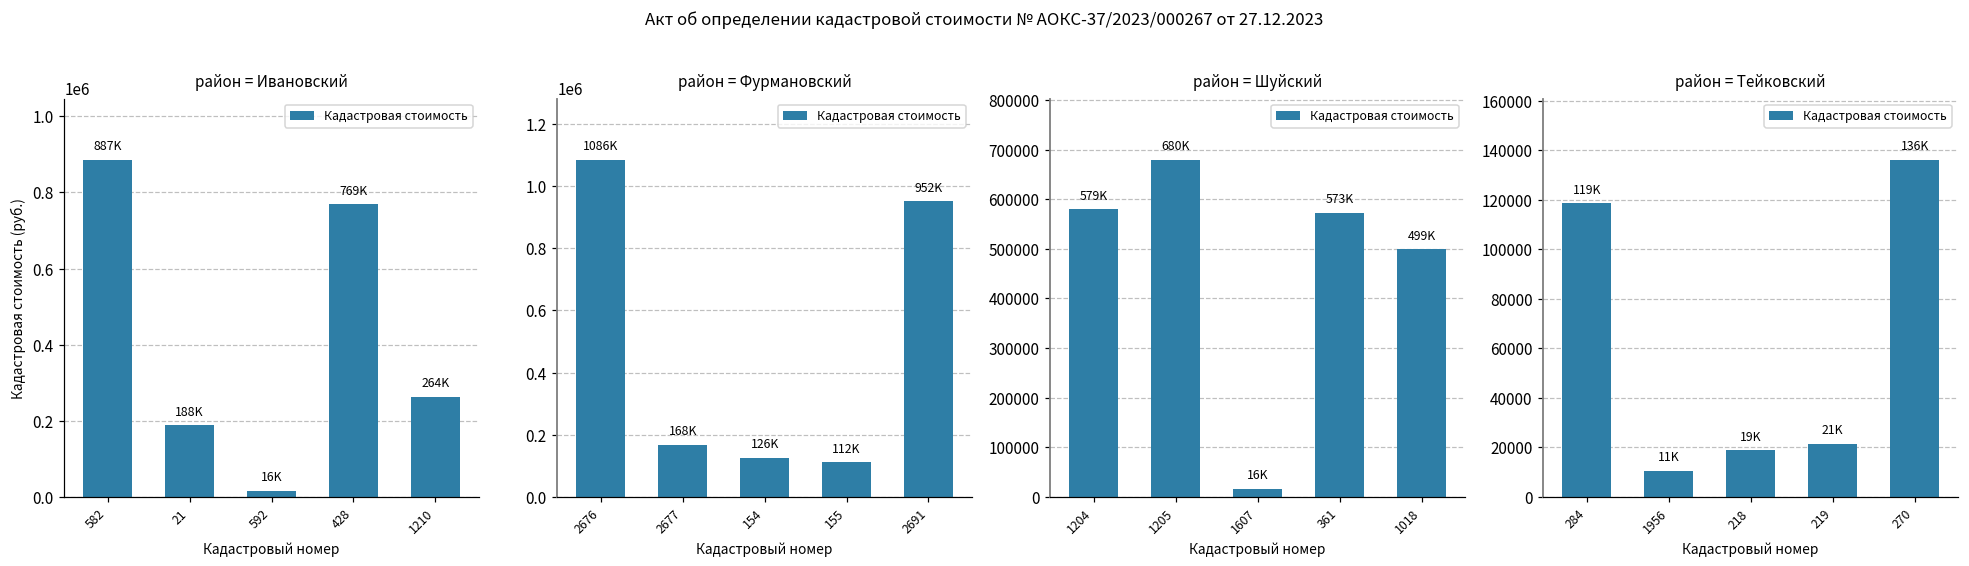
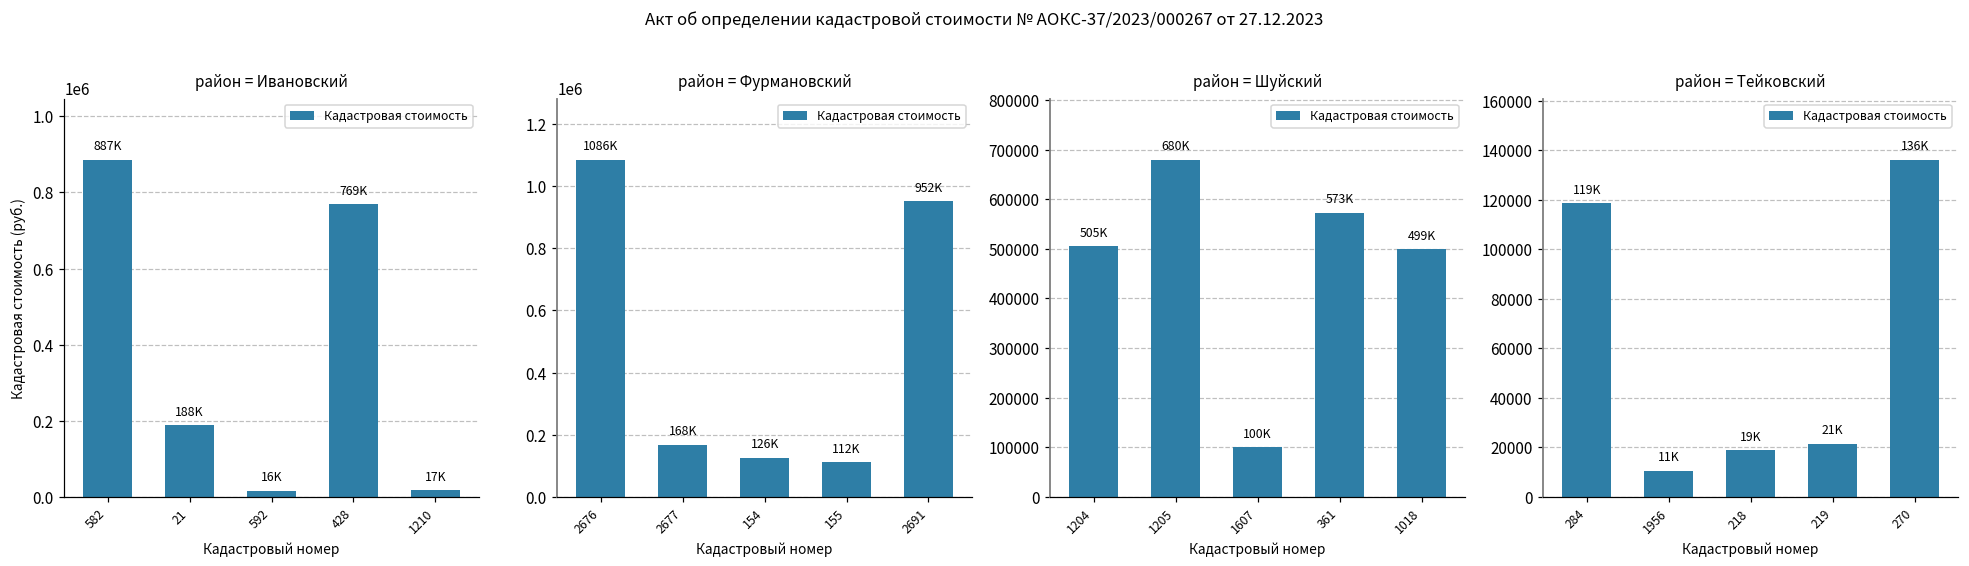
  {
    "район = Ивановский": {
      "582": "887K",
      "21": "188K",
      "592": "16K",
      "428": "769K",
-     "1210": "264K"
+     "1210": "17K"
    },
    "район = Фурмановский": {
      "2676": "1086K",
      "2677": "168K",
      "154": "126K",
      "155": "112K",
      "2691": "952K"
    },
    "район = Шуйский": {
-     "1204": "579K",
+     "1204": "505K",
      "1205": "680K",
-     "1607": "16K",
+     "1607": "100K",
      "361": "573K",
      "1018": "499K"
    },
    "район = Тейковский": {
      "284": "119K",
      "1956": "11K",
      "218": "19K",
      "219": "21K",
      "270": "136K"
    }
  }
